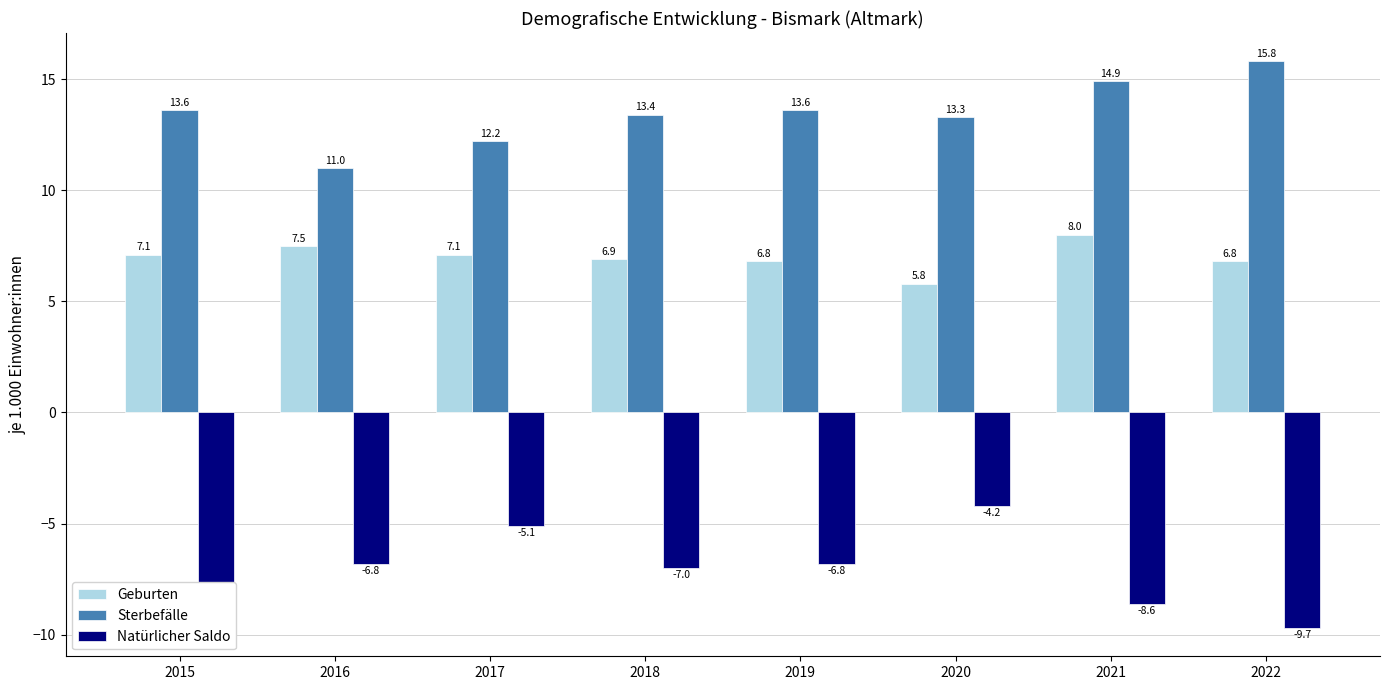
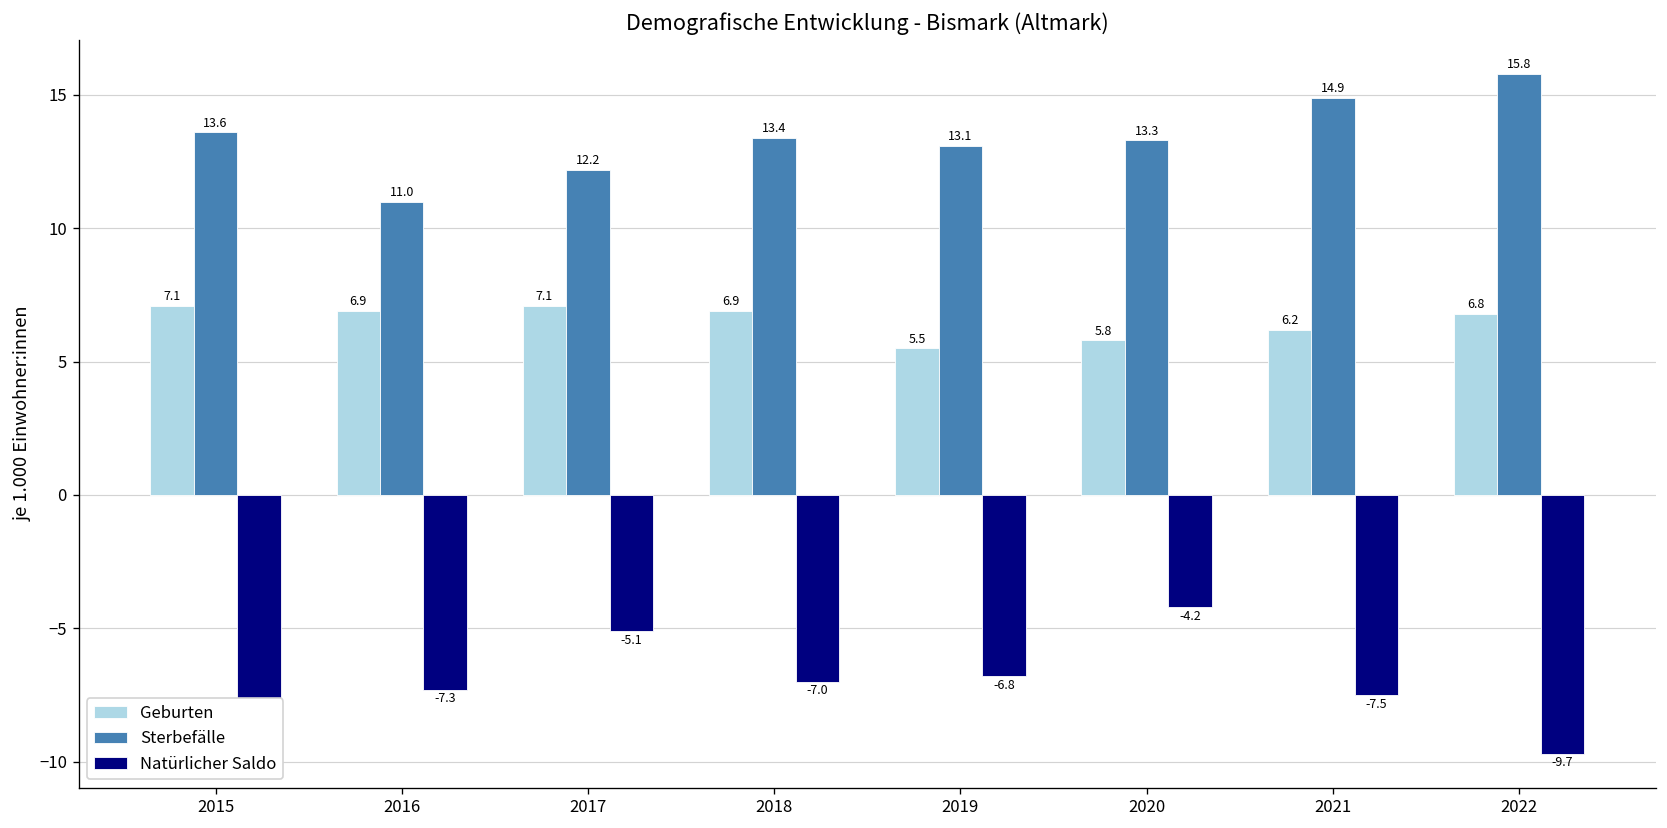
  {
    "Geburten": {
      "2015": 7.1,
-     "2016": 7.5,
+     "2016": 6.9,
      "2017": 7.1,
      "2018": 6.9,
-     "2019": 6.8,
+     "2019": 5.5,
      "2020": 5.8,
-     "2021": 8.0,
+     "2021": 6.2,
      "2022": 6.8
    },
    "Sterbefälle": {
      "2015": 13.6,
      "2016": 11.0,
      "2017": 12.2,
      "2018": 13.4,
-     "2019": 13.6,
+     "2019": 13.1,
      "2020": 13.3,
      "2021": 14.9,
      "2022": 15.8
    },
    "Natürlicher Saldo": {
-     "2016": -6.8,
+     "2016": -7.3,
      "2017": -5.1,
      "2018": -7.0,
      "2019": -6.8,
      "2020": -4.2,
-     "2021": -8.6,
+     "2021": -7.5,
      "2022": -9.7
    }
  }
